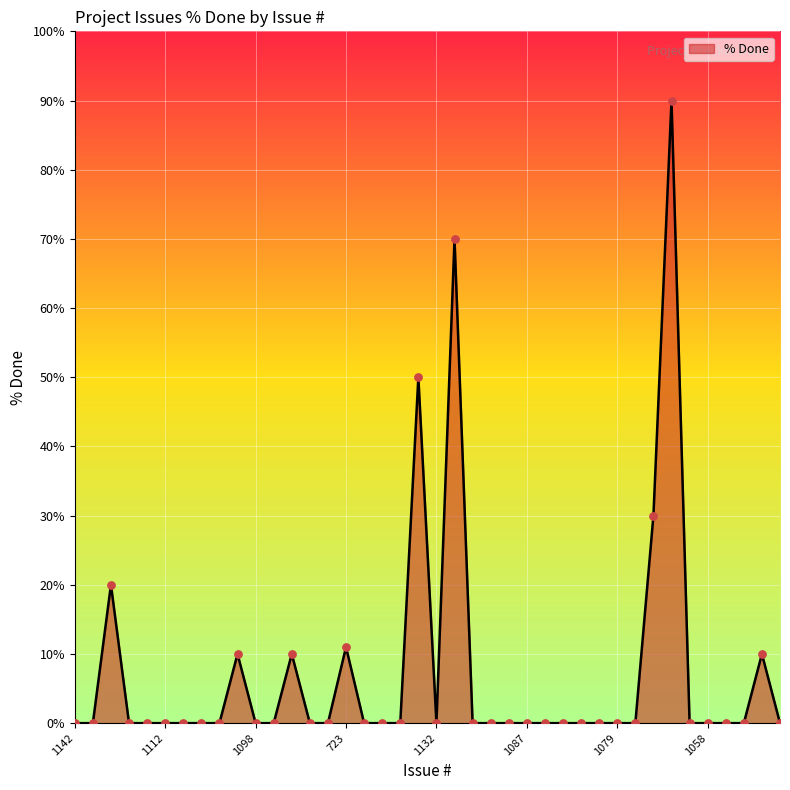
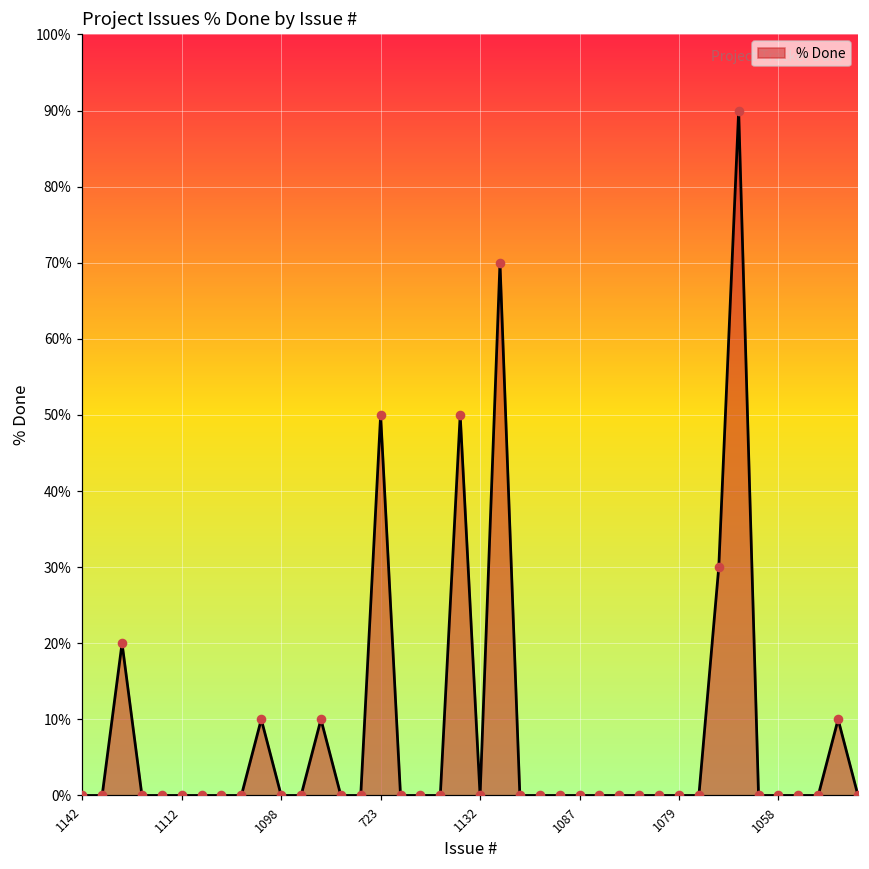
  {
    "1142": "0%",
    "1112": "0%",
    "1098": "0%",
-   "723": "11%",
+   "723": "50%",
    "1132": "0%",
    "1087": "0%",
    "1079": "0%",
    "1058": "0%"
  }
